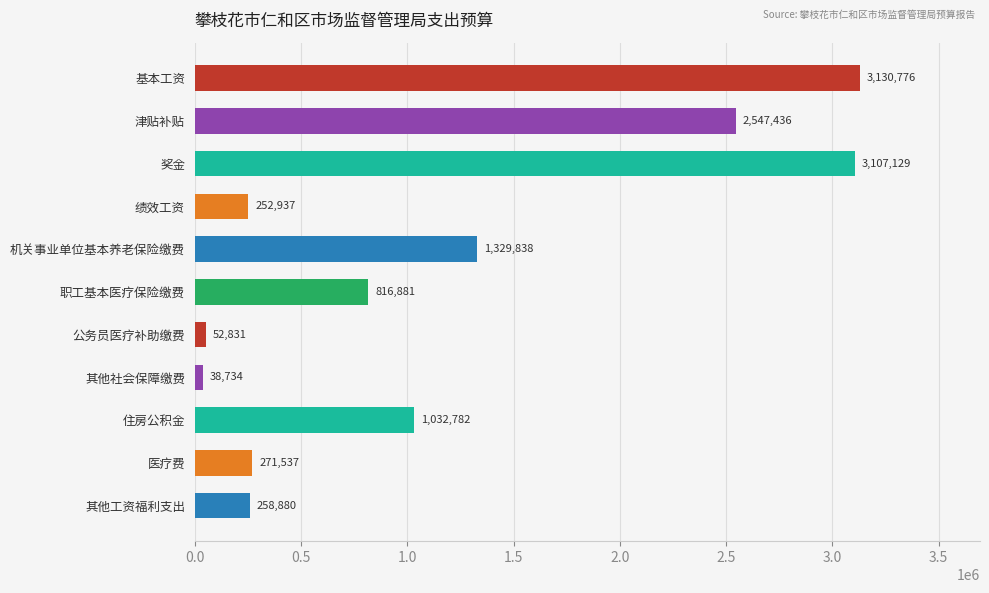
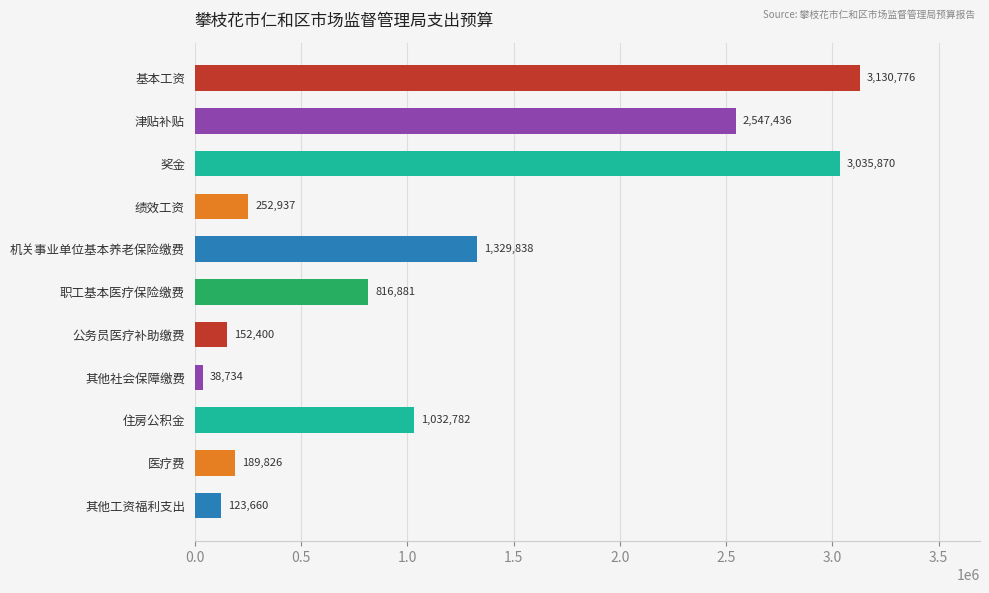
  {
    "基本工资": "3,130,776",
    "津贴补贴": "2,547,436",
-   "奖金": "3,107,129",
+   "奖金": "3,035,870",
    "绩效工资": "252,937",
    "机关事业单位基本养老保险缴费": "1,329,838",
    "职工基本医疗保险缴费": "816,881",
-   "公务员医疗补助缴费": "52,831",
+   "公务员医疗补助缴费": "152,400",
    "其他社会保障缴费": "38,734",
    "住房公积金": "1,032,782",
-   "医疗费": "271,537",
-   "其他工资福利支出": "258,880"
+   "医疗费": "189,826",
+   "其他工资福利支出": "123,660"
  }
